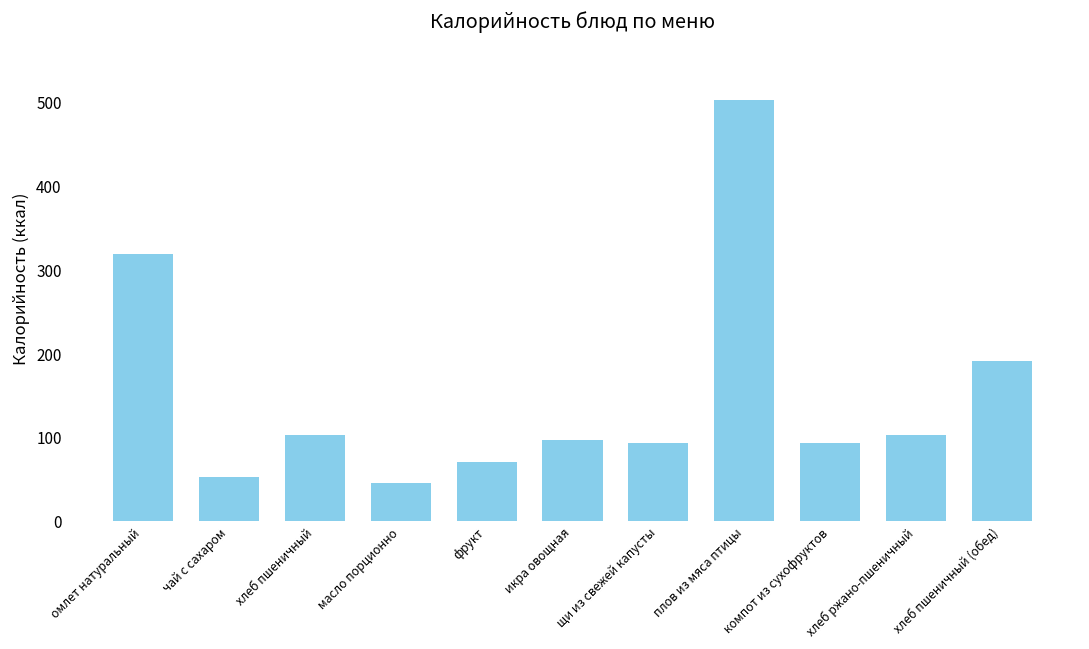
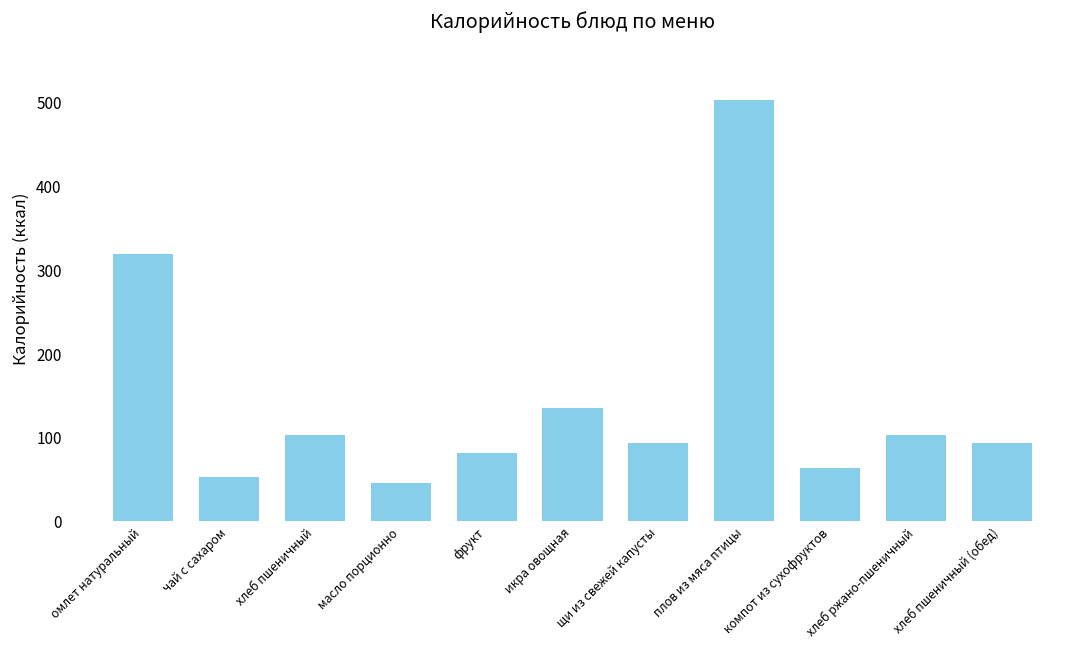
  {
    "омлет натуральный": 320,
    "чай с сахаром": 50,
    "хлеб пшеничный": 100,
    "масло порционно": 50,
-   "фрукт": 70,
-   "икра овощная": 100,
+   "фрукт": 80,
+   "икра овощная": 140,
    "щи из свежей капусты": 90,
    "плов из мяса птицы": 500,
-   "компот из сухофруктов": 90,
+   "компот из сухофруктов": 60,
    "хлеб ржано-пшеничный": 100,
-   "хлеб пшеничный (обед)": 190
+   "хлеб пшеничный (обед)": 90
  }
